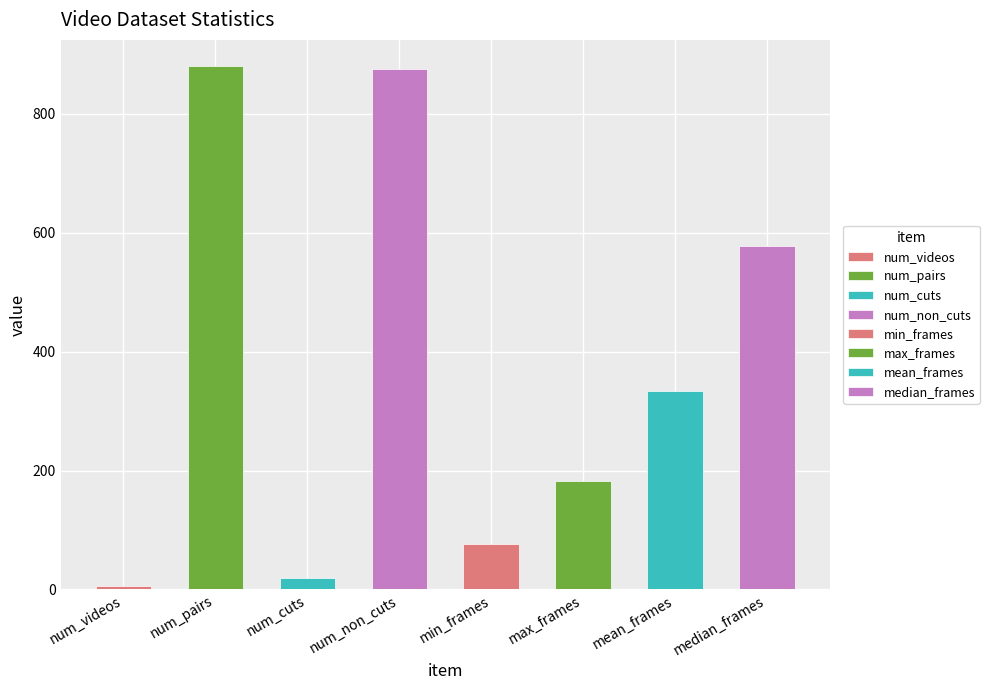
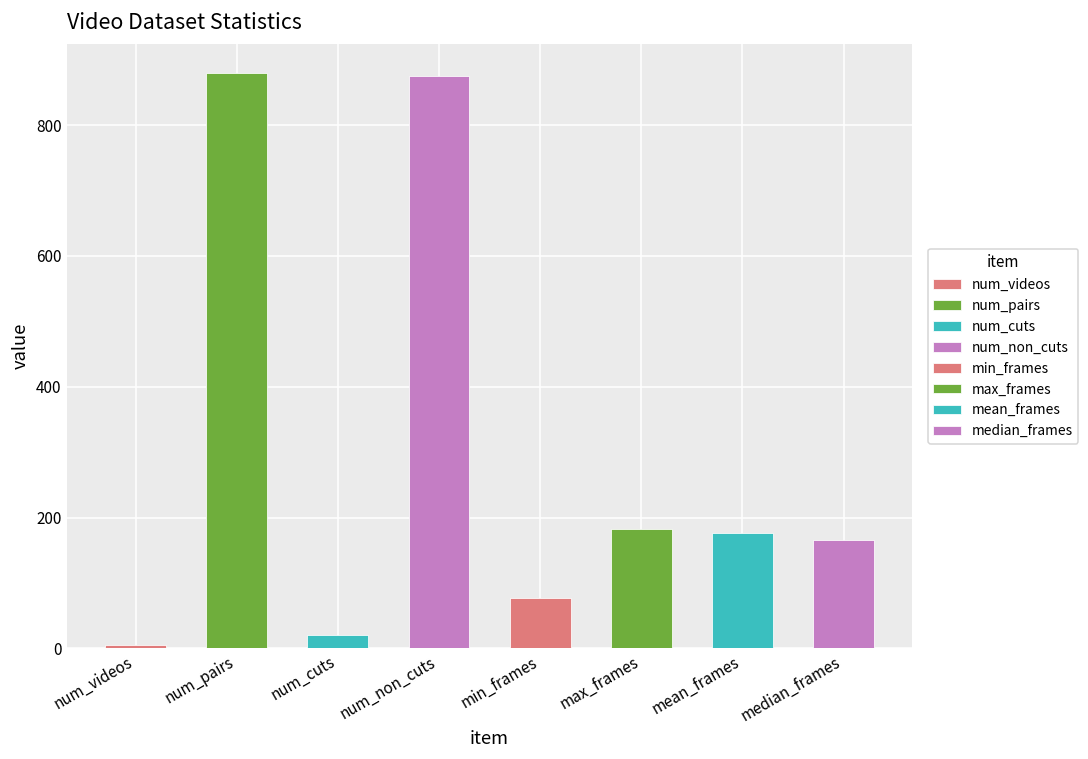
  {
    "num_videos": 10,
    "num_pairs": 880,
    "num_cuts": 20,
    "num_non_cuts": 880,
    "min_frames": 80,
    "max_frames": 180,
-   "mean_frames": 330,
-   "median_frames": 580
+   "mean_frames": 180,
+   "median_frames": 170
  }
